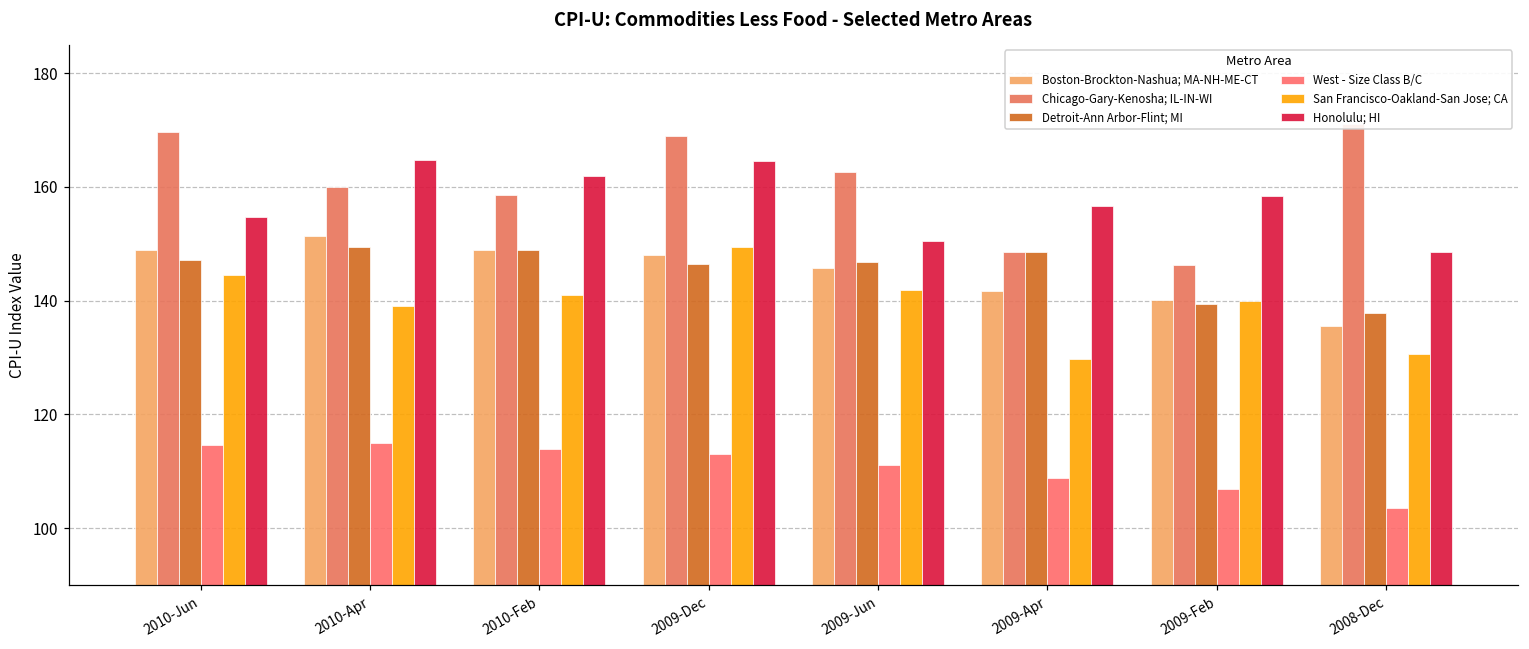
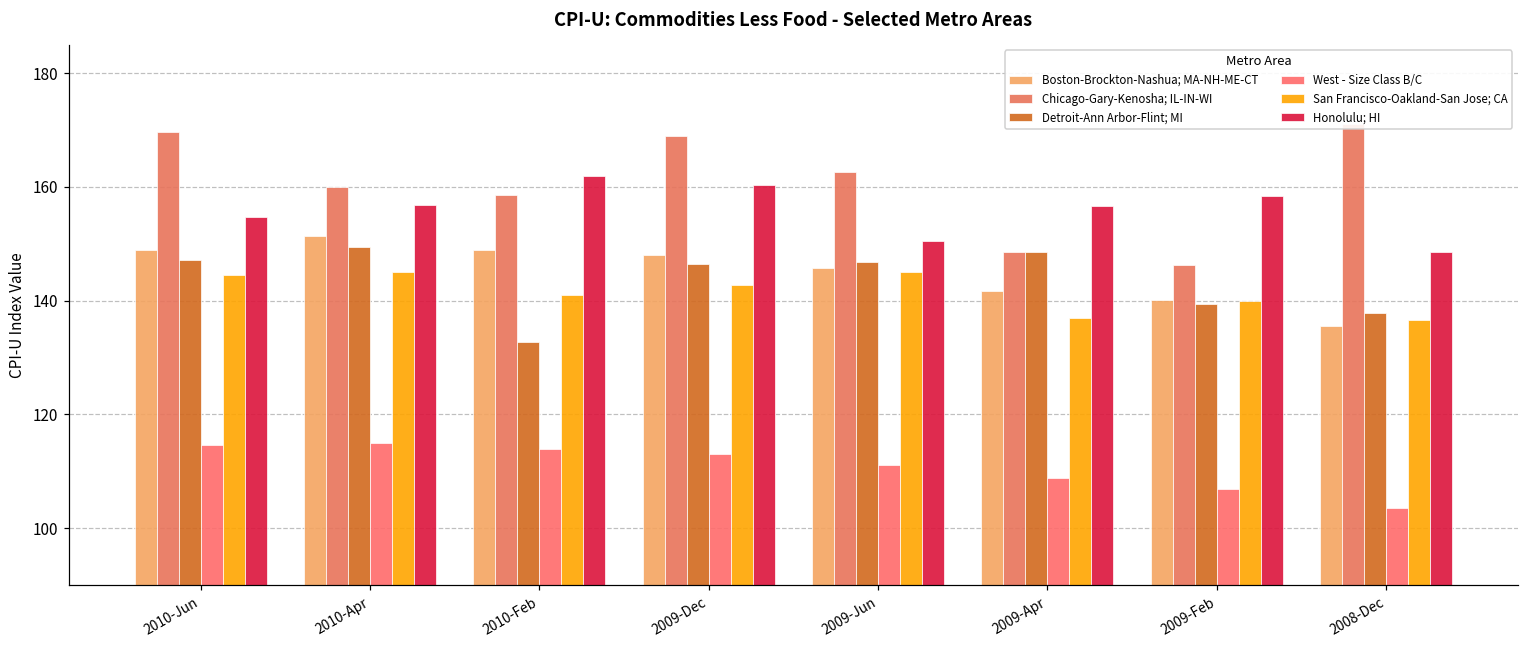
  {
    "Detroit-Ann Arbor-Flint; MI": {
      "2010-Jun": 147,
      "2010-Apr": 149,
-     "2010-Feb": 149,
+     "2010-Feb": 133,
      "2009-Dec": 147,
      "2009-Jun": 147,
      "2009-Apr": 149,
      "2009-Feb": 139,
      "2008-Dec": 138
    },
    "San Francisco-Oakland-San Jose; CA": {
      "2010-Jun": 145,
-     "2010-Apr": 139,
+     "2010-Apr": 145,
      "2010-Feb": 141,
-     "2009-Dec": 149,
-     "2009-Jun": 142,
-     "2009-Apr": 130,
+     "2009-Dec": 143,
+     "2009-Jun": 145,
+     "2009-Apr": 137,
      "2009-Feb": 140,
-     "2008-Dec": 131
+     "2008-Dec": 137
    },
    "Honolulu; HI": {
      "2010-Jun": 155,
-     "2010-Apr": 165,
+     "2010-Apr": 157,
      "2010-Feb": 162,
-     "2009-Dec": 165,
+     "2009-Dec": 160,
      "2009-Jun": 151,
      "2009-Apr": 157,
      "2009-Feb": 158,
      "2008-Dec": 149
    }
  }
